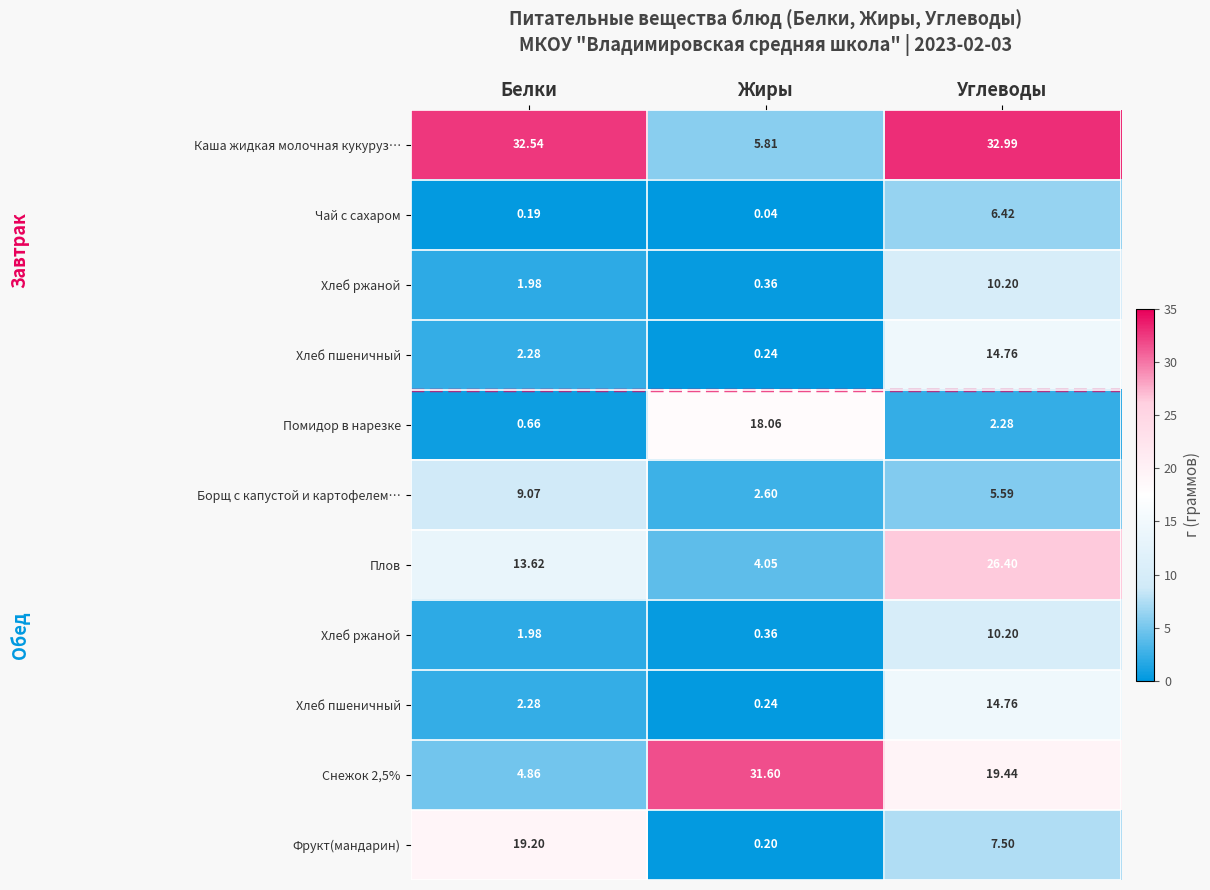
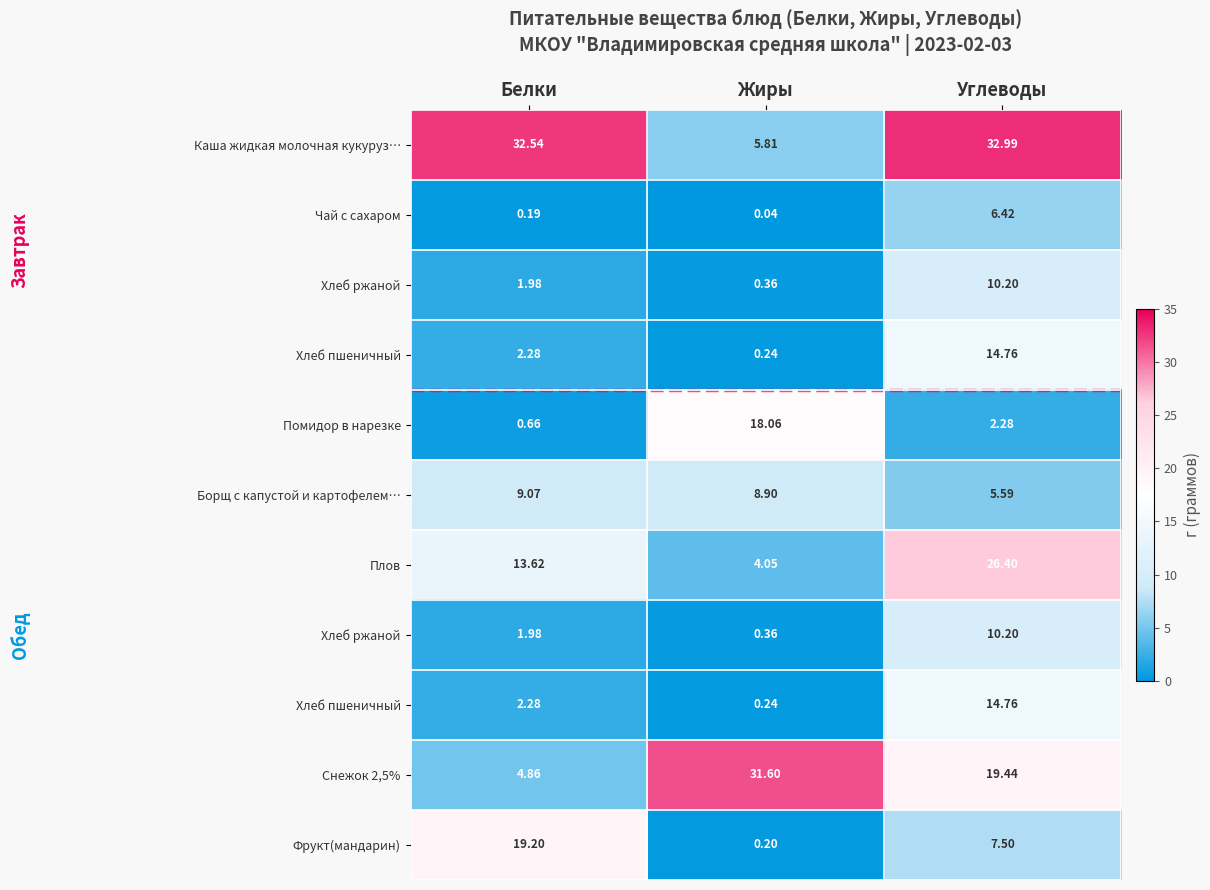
  {
    "Каша жидкая молочная кукуруз…": {
      "Белки": 32.54,
      "Жиры": 5.81,
      "Углеводы": 32.99
    },
    "Чай с сахаром": {
      "Белки": 0.19,
      "Жиры": 0.04,
      "Углеводы": 6.42
    },
    "Помидор в нарезке": {
      "Белки": 0.66,
      "Жиры": 18.06,
      "Углеводы": 2.28
    },
    "Борщ с капустой и картофелем…": {
      "Белки": 9.07,
-     "Жиры": 2.60,
+     "Жиры": 8.90,
      "Углеводы": 5.59
    },
    "Плов": {
      "Белки": 13.62,
      "Жиры": 4.05,
      "Углеводы": 26.40
    },
    "Снежок 2,5%": {
      "Белки": 4.86,
      "Жиры": 31.60,
      "Углеводы": 19.44
    },
    "Фрукт(мандарин)": {
      "Белки": 19.20,
      "Жиры": 0.20,
      "Углеводы": 7.50
    }
  }
